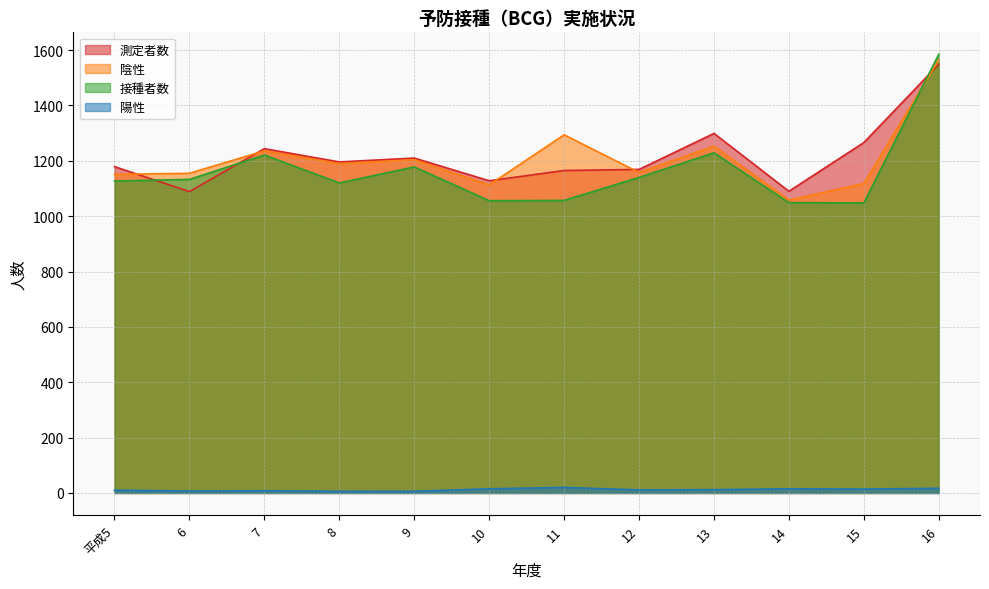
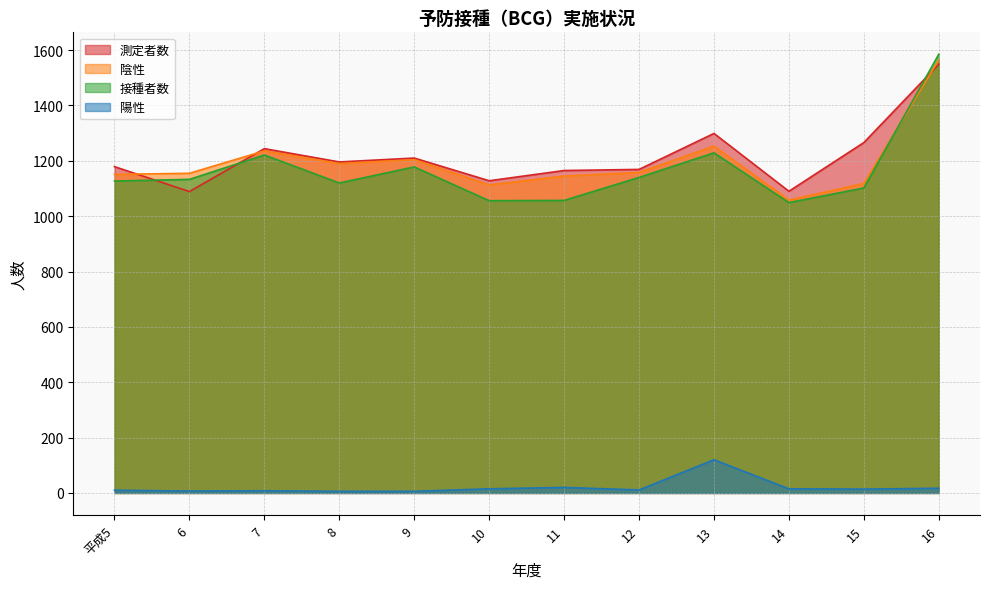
  {
    "測定者数": {
      "平成5": 1180,
      "6": 1090,
      "10": 1130,
      "11": 1170,
      "12": 1170,
      "13": 1300,
      "14": 1090,
      "15": 1270,
      "16": 1550
    },
    "陰性": {
      "平成5": 1150,
      "6": 1160,
      "10": 1110,
-     "11": 1290,
+     "11": 1150,
      "12": 1160,
      "13": 1250,
      "15": 1120,
      "16": 1570
    },
    "接種者数": {
      "平成5": 1130,
      "6": 1130,
      "7": 1220,
      "8": 1120,
      "9": 1180,
      "10": 1060,
      "11": 1060,
      "12": 1140,
      "13": 1230,
-     "15": 1050,
+     "15": 1100,
      "16": 1590
    },
    "陽性": {
      "平成5": 10,
      "6": 10,
      "7": 10,
      "8": 10,
      "9": 10,
      "10": 20,
      "11": 20,
      "12": 10,
-     "13": 10,
+     "13": 120,
      "14": 20,
      "15": 10,
      "16": 20
    }
  }
